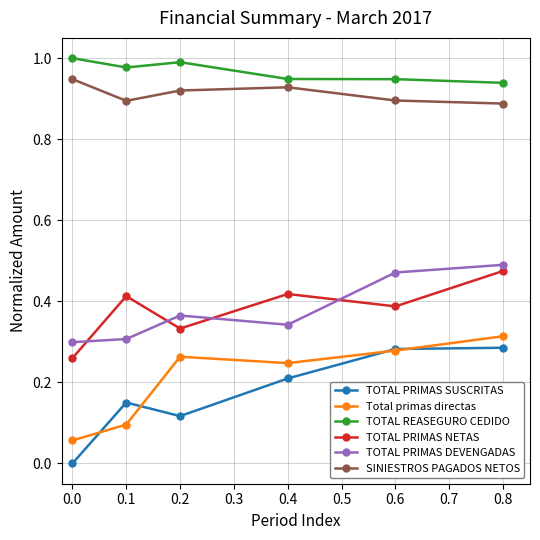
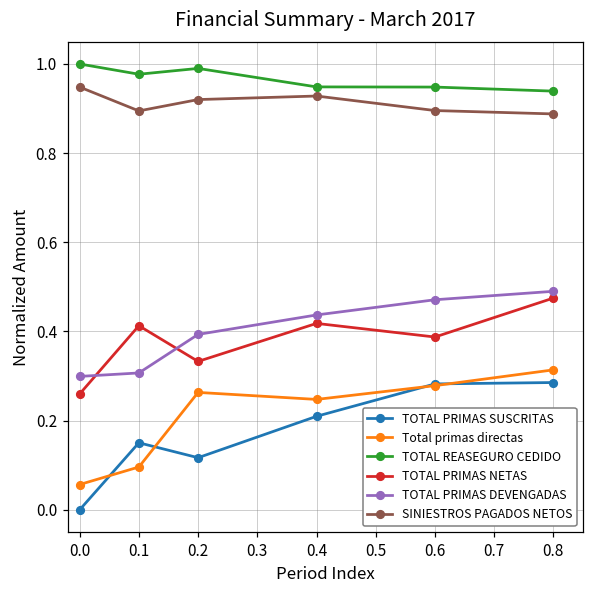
  {
    "TOTAL PRIMAS SUSCRITAS": {
      "0.0": 0.00,
      "0.1": 0.15,
      "0.2": 0.12,
      "0.4": 0.21,
      "0.8": 0.29
    },
    "Total primas directas": {
      "0.0": 0.06,
      "0.1": 0.10,
      "0.2": 0.26,
      "0.4": 0.25,
      "0.8": 0.31
    },
    "TOTAL REASEGURO CEDIDO": {
      "0.0": 1.00,
      "0.1": 0.98,
      "0.2": 0.99,
      "0.4": 0.95,
      "0.6": 0.95,
      "0.8": 0.94
    },
    "TOTAL PRIMAS NETAS": {
      "0.0": 0.26,
      "0.1": 0.41,
      "0.2": 0.33,
      "0.4": 0.42,
      "0.6": 0.39,
      "0.8": 0.47
    },
    "TOTAL PRIMAS DEVENGADAS": {
      "0.0": 0.30,
      "0.1": 0.31,
-     "0.2": 0.37,
-     "0.4": 0.34,
+     "0.2": 0.39,
+     "0.4": 0.44,
      "0.6": 0.47,
      "0.8": 0.49
    },
    "SINIESTROS PAGADOS NETOS": {
      "0.0": 0.95,
      "0.1": 0.89,
      "0.2": 0.92,
      "0.4": 0.93,
      "0.6": 0.90,
      "0.8": 0.89
    }
  }
